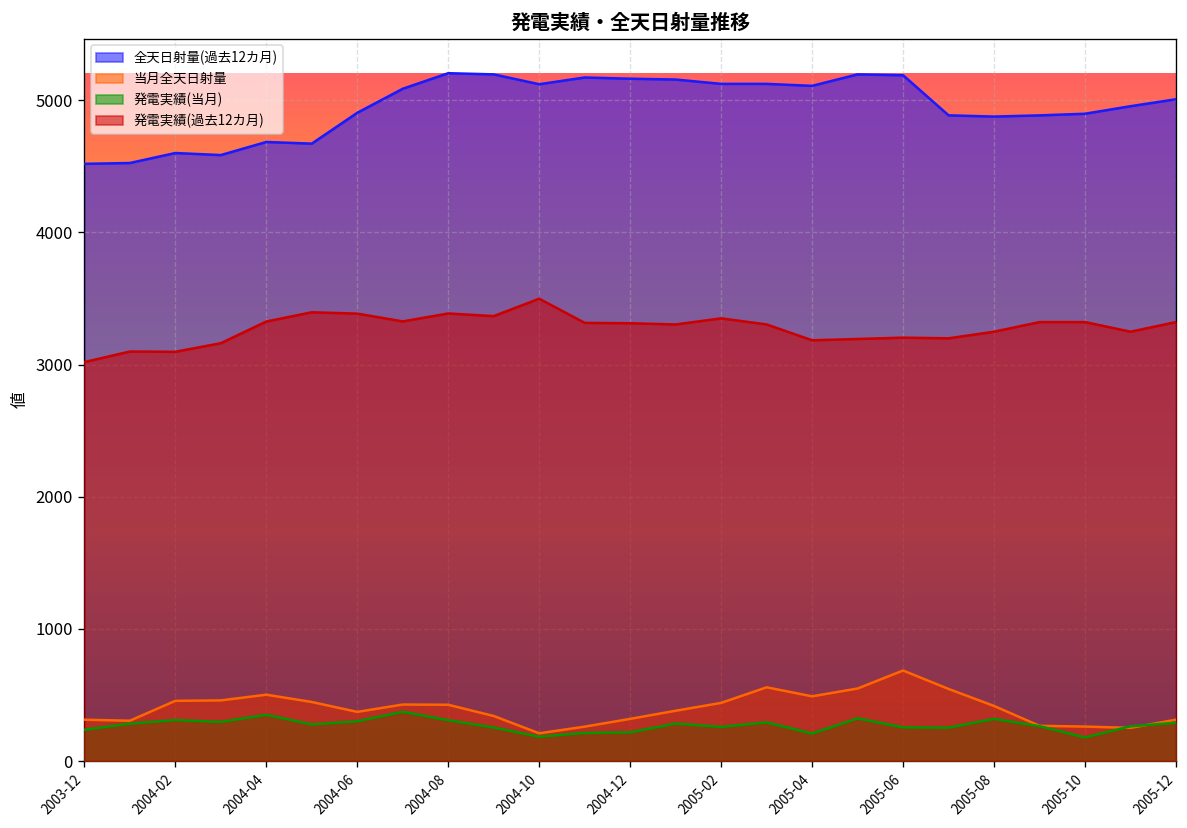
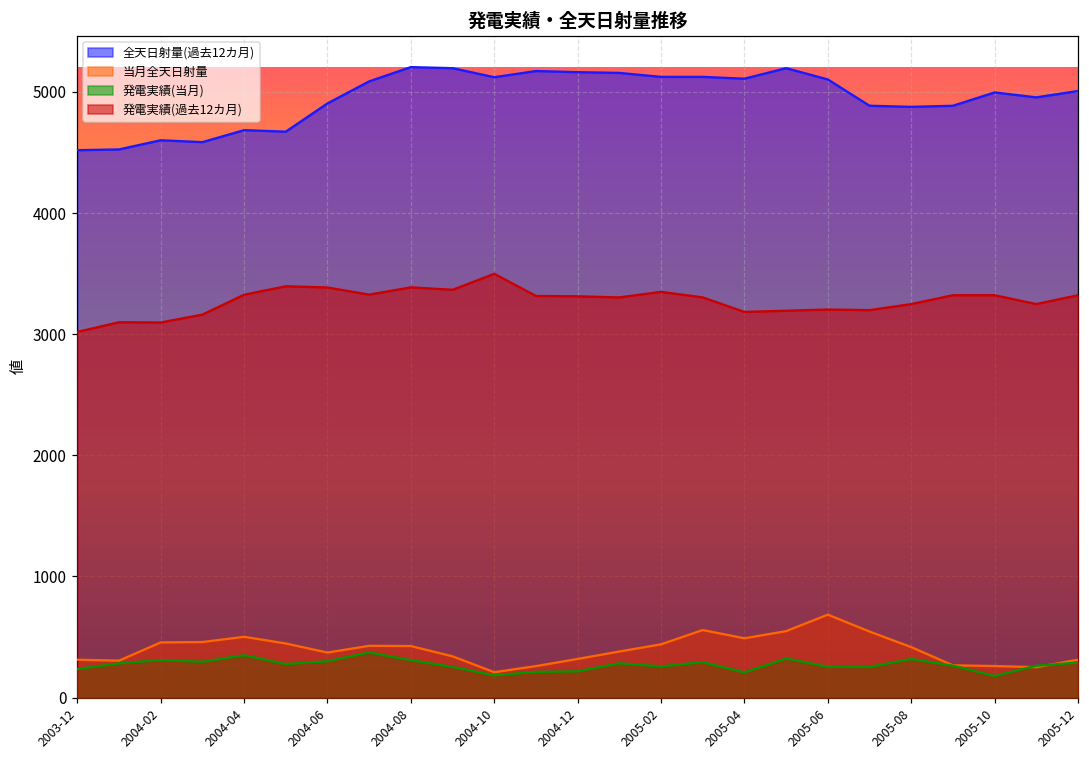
  {
    "全天日射量(過去12カ月)": {
      "2003-12": 4520,
      "2004-02": 4600,
      "2004-04": 4680,
      "2004-06": 4910,
      "2004-08": 5210,
      "2004-10": 5120,
      "2004-12": 5160,
      "2005-02": 5120,
      "2005-04": 5110,
-     "2005-06": 5190,
+     "2005-06": 5100,
      "2005-08": 4880,
-     "2005-10": 4900,
+     "2005-10": 5000,
      "2005-12": 5010
    },
    "当月全天日射量": {
      "2003-12": 310,
      "2004-02": 460,
      "2004-04": 500,
      "2004-06": 370,
      "2004-08": 430,
      "2004-10": 210,
      "2004-12": 320,
      "2005-02": 440,
      "2005-04": 490,
      "2005-06": 690,
      "2005-08": 420,
      "2005-10": 260,
      "2005-12": 310
    },
    "発電実績(当月)": {
      "2003-12": 240,
      "2004-02": 310,
      "2004-04": 350,
      "2004-06": 300,
      "2004-08": 310,
      "2004-10": 180,
      "2004-12": 220,
      "2005-02": 260,
      "2005-04": 210,
      "2005-06": 260,
      "2005-08": 320,
      "2005-10": 180,
      "2005-12": 290
    },
    "発電実績(過去12カ月)": {
      "2003-12": 3020,
      "2004-02": 3100,
      "2004-04": 3330,
      "2004-06": 3390,
      "2004-08": 3390,
      "2004-10": 3500,
      "2004-12": 3310,
      "2005-02": 3350,
      "2005-04": 3180,
      "2005-06": 3200,
      "2005-08": 3250,
      "2005-10": 3320,
      "2005-12": 3320
    }
  }
